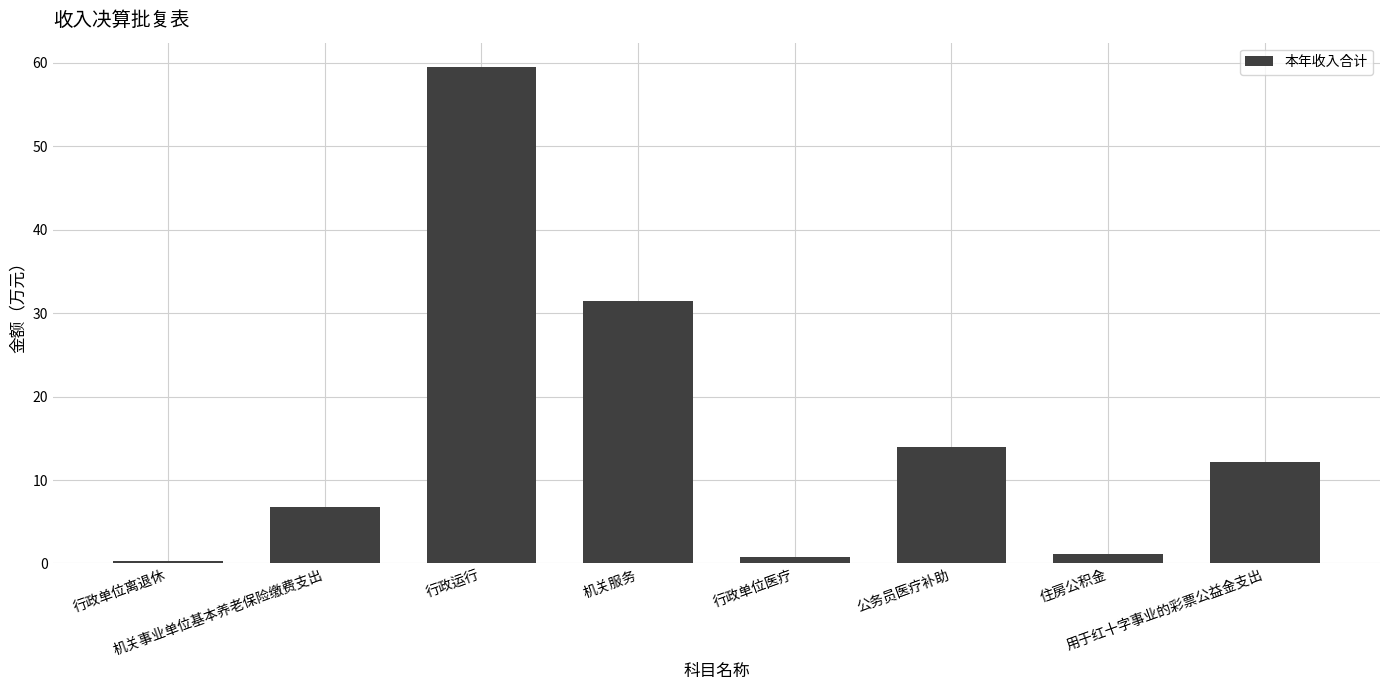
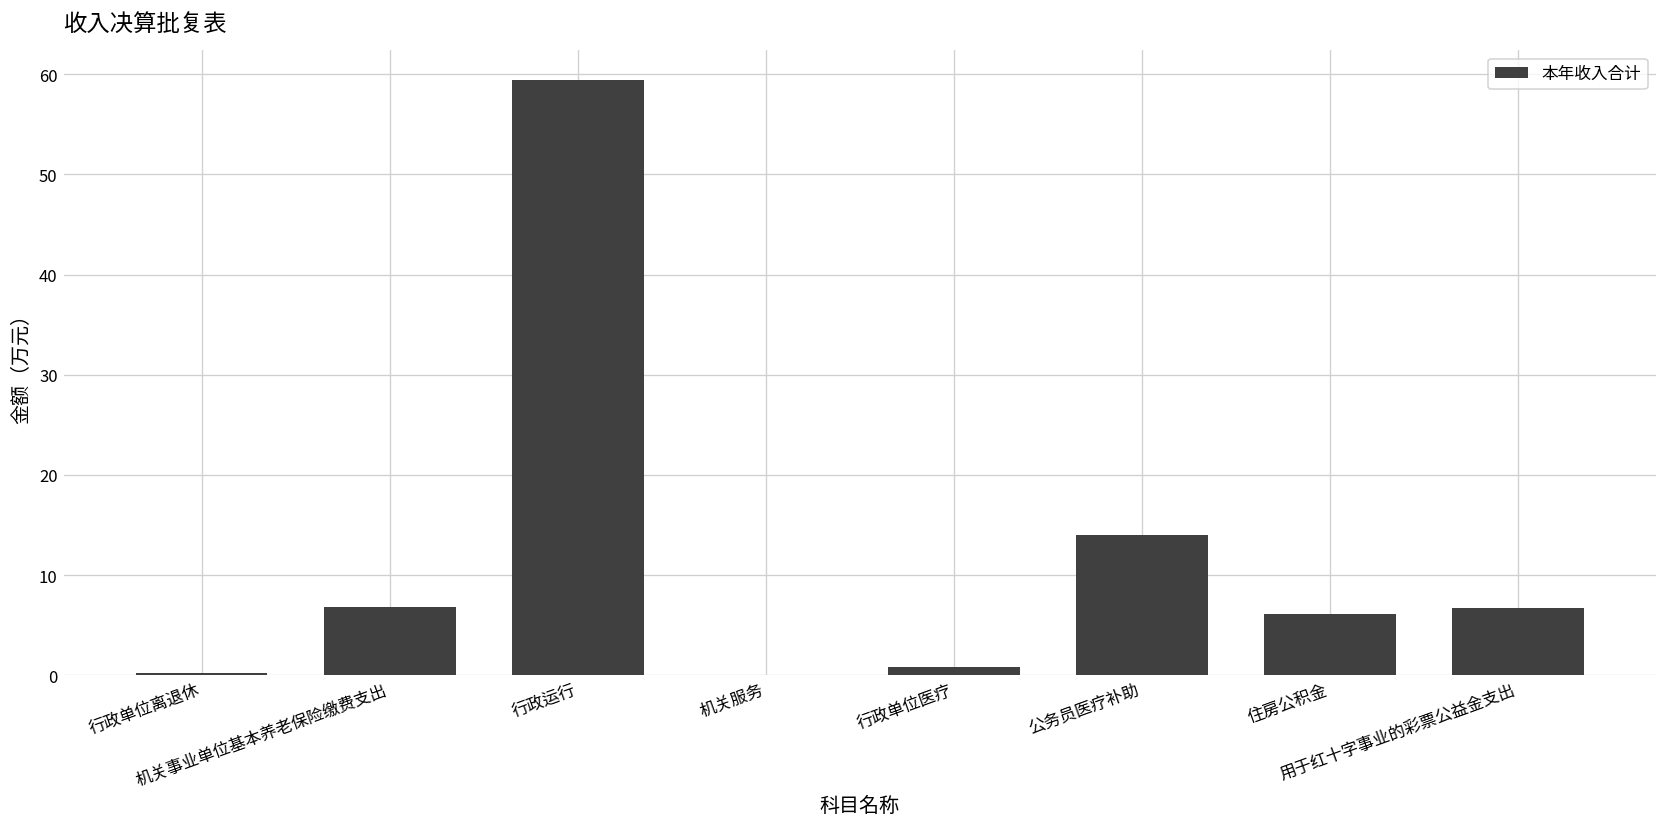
  {
    "机关事业单位基本养老保险缴费支出": 7,
    "行政运行": 59,
-   "机关服务": 31,
+   "机关服务": 0,
    "行政单位医疗": 1,
    "公务员医疗补助": 14,
-   "住房公积金": 1,
-   "用于红十字事业的彩票公益金支出": 12
+   "住房公积金": 6,
+   "用于红十字事业的彩票公益金支出": 7
  }
